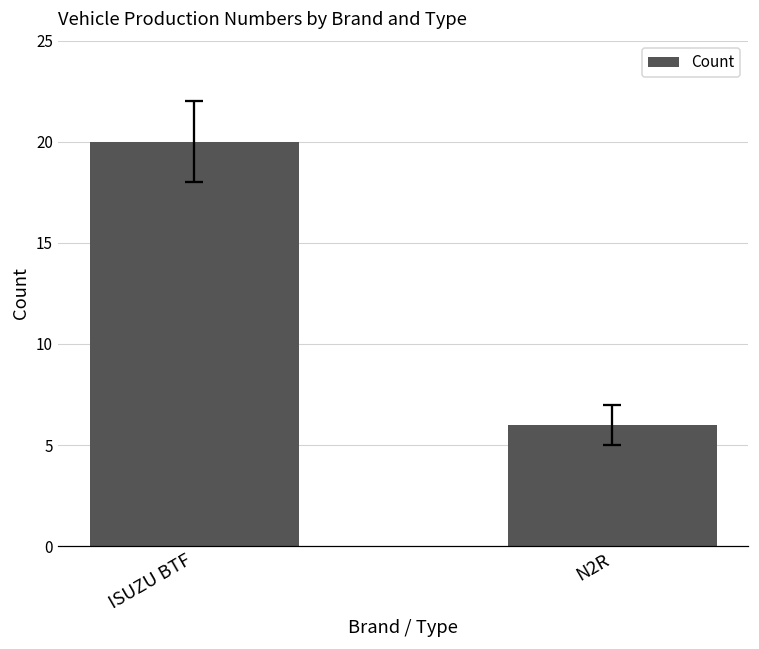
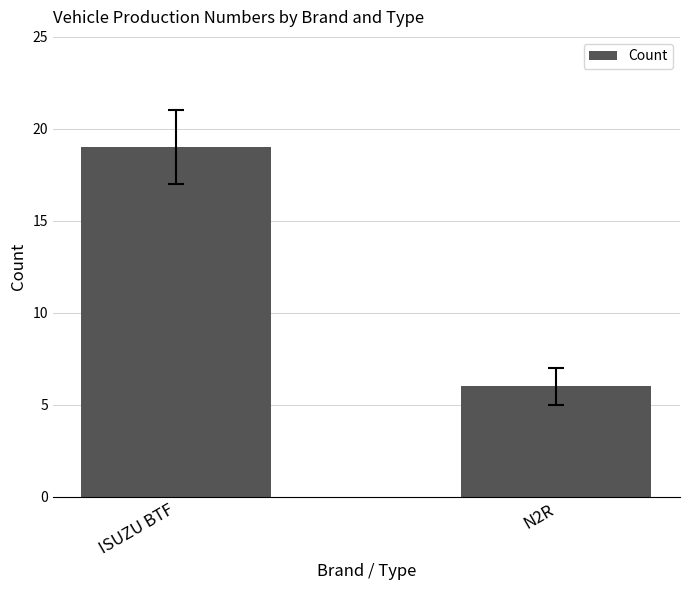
  {
    "Count": {
-     "ISUZU BTF": 20,
+     "ISUZU BTF": 19,
      "N2R": 6
    }
  }
